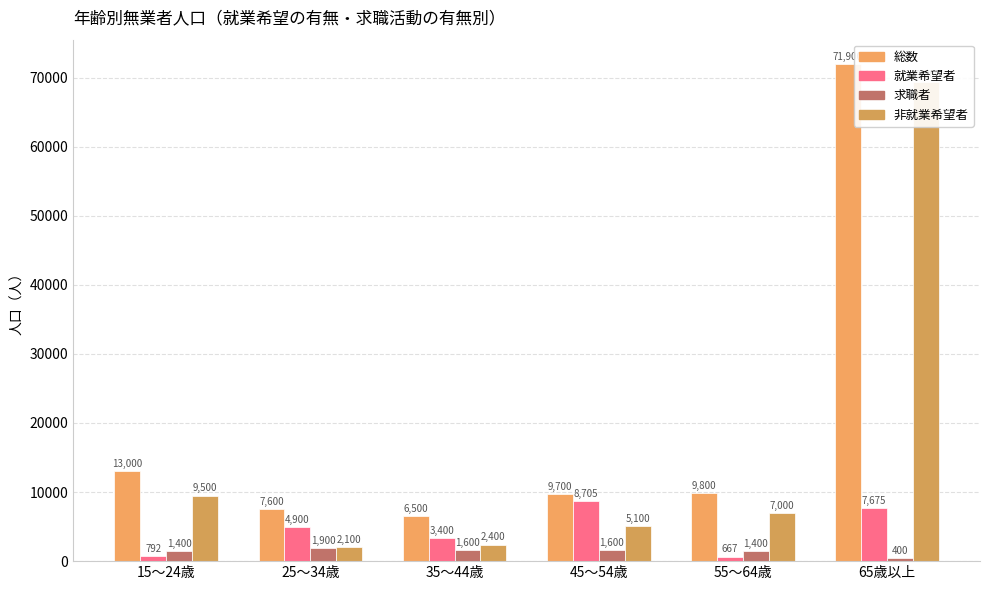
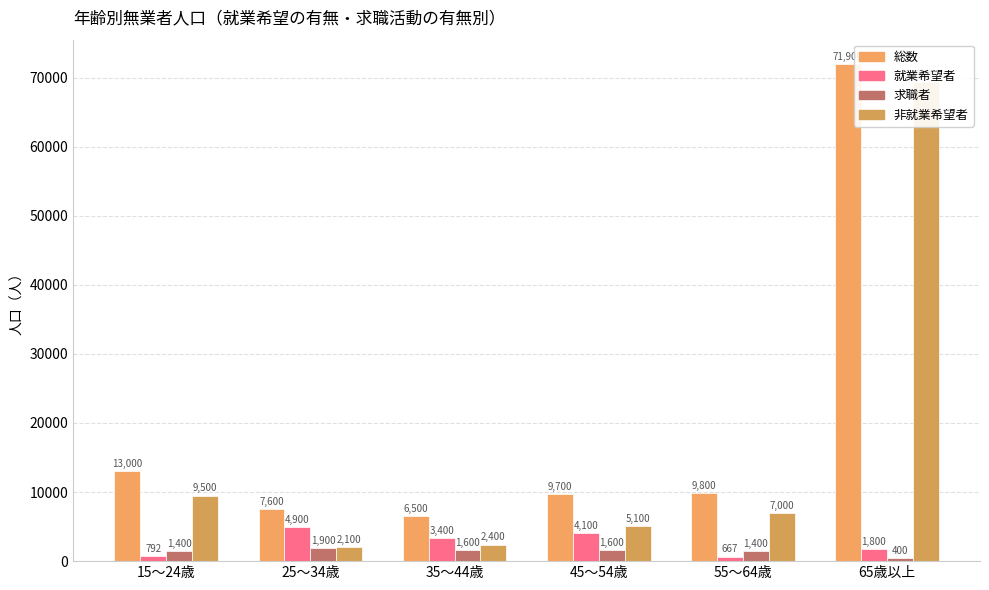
  {
    "就業希望者": {
      "15～24歳": "792",
      "25～34歳": "4,900",
      "35～44歳": "3,400",
-     "45～54歳": "8,705",
+     "45～54歳": "4,100",
      "55～64歳": "667",
-     "65歳以上": "7,675"
+     "65歳以上": "1,800"
    }
  }
